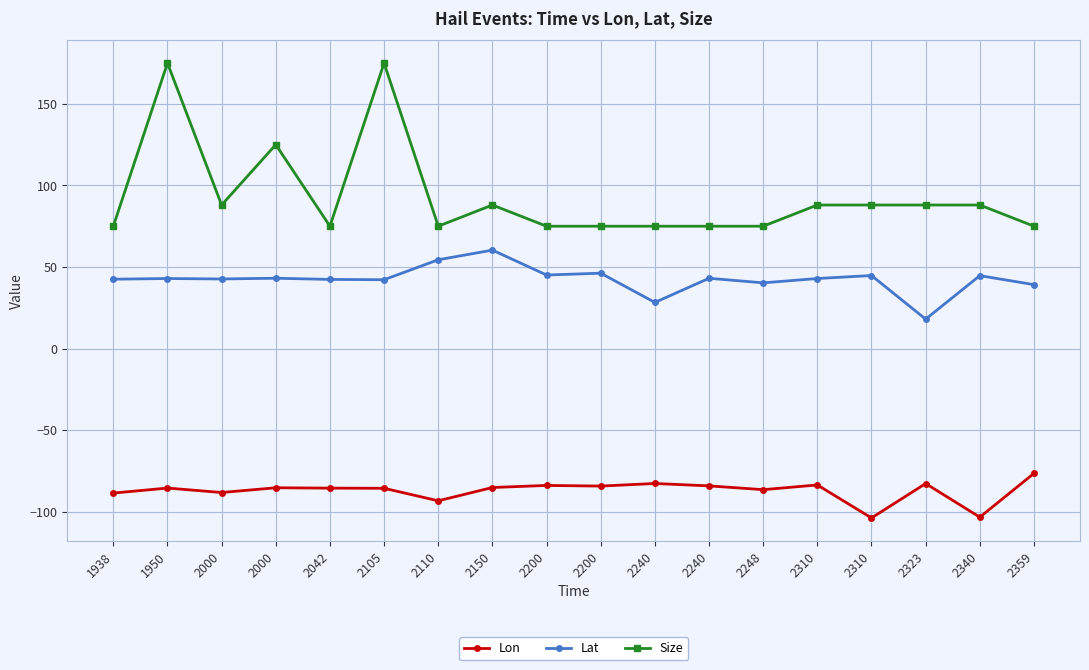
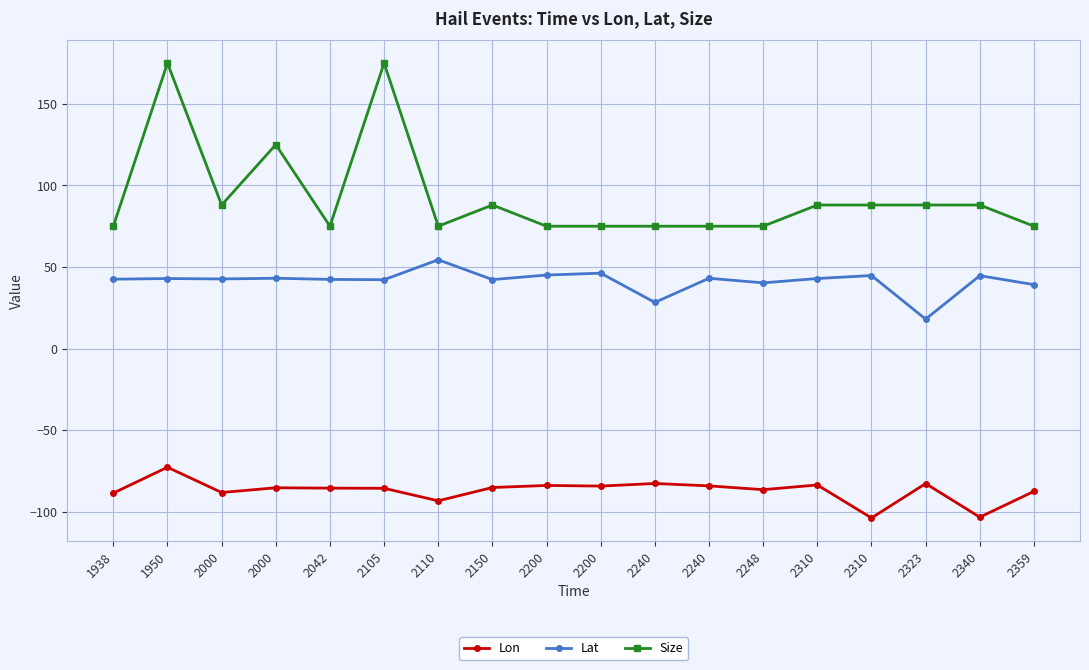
  {
    "Lon": {
      "1938": -89,
-     "1950": -86,
+     "1950": -73,
      "2042": -86,
      "2105": -86,
      "2110": -93,
      "2150": -85,
      "2248": -87,
      "2323": -83,
      "2340": -103,
-     "2359": -77
+     "2359": -88
    },
    "Lat": {
      "1938": 43,
      "1950": 43,
      "2042": 42,
      "2105": 42,
      "2110": 54,
-     "2150": 60,
+     "2150": 42,
      "2248": 40,
      "2323": 18,
      "2340": 45,
      "2359": 39
    },
    "Size": {
      "1938": 75,
      "1950": 175,
      "2042": 75,
      "2105": 175,
      "2110": 75,
      "2150": 88,
      "2248": 75,
      "2323": 88,
      "2340": 88,
      "2359": 75
    }
  }
